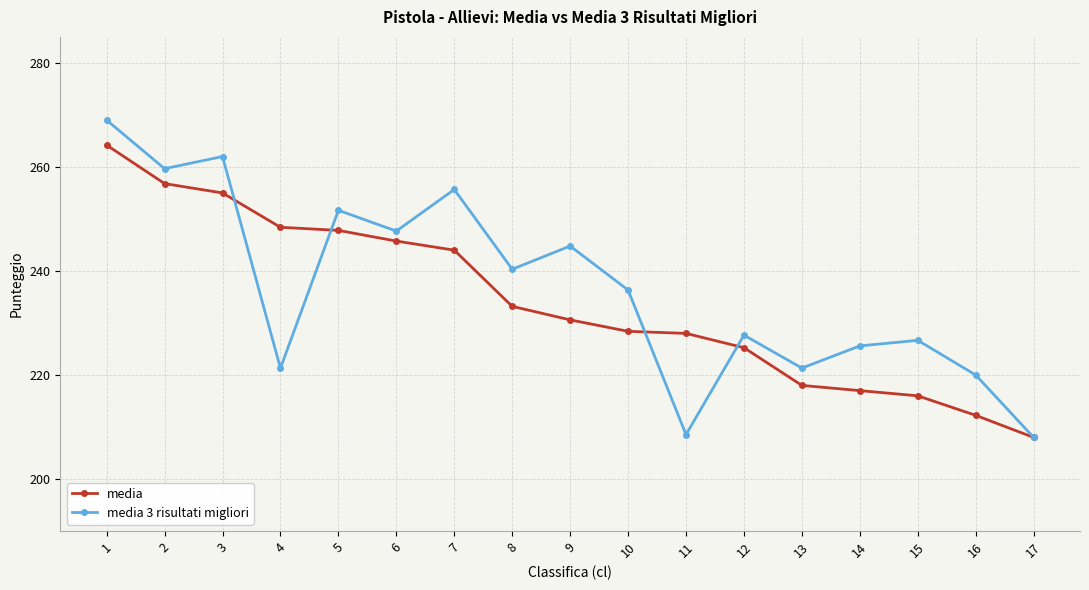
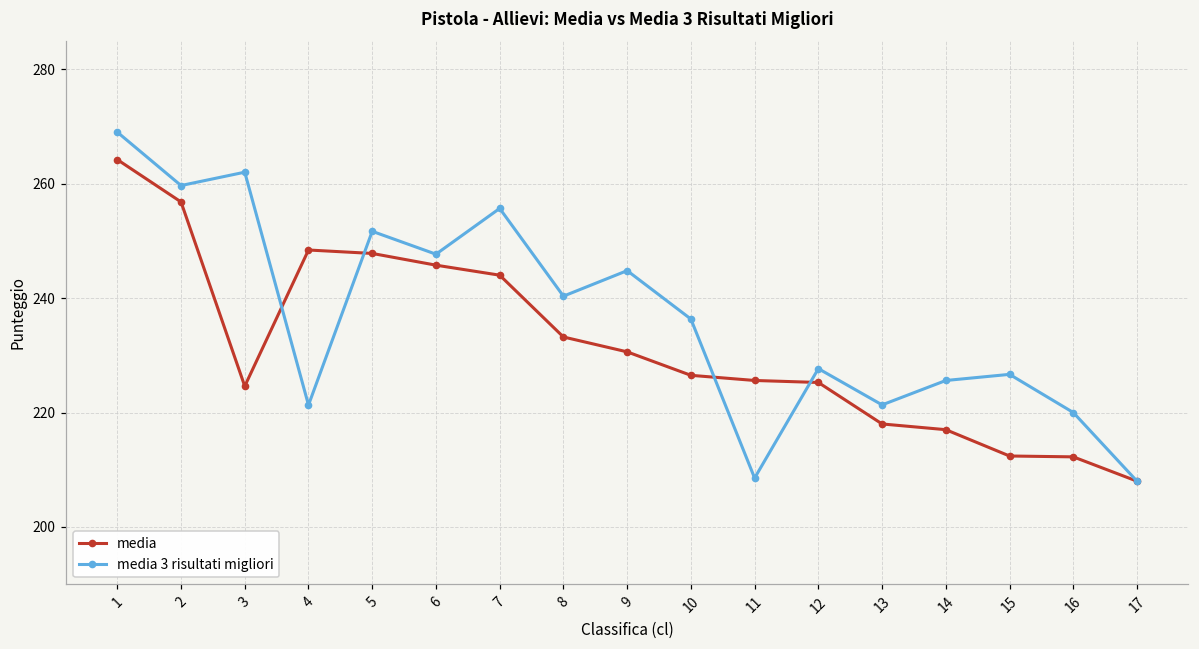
  {
    "media": {
      "1": 264,
      "2": 257,
-     "3": 255,
+     "3": 225,
      "4": 248,
      "5": 248,
      "6": 246,
      "7": 244,
      "8": 233,
      "9": 231,
-     "10": 228,
-     "11": 228,
+     "10": 227,
+     "11": 226,
      "12": 225,
      "13": 218,
      "14": 217,
-     "15": 216,
+     "15": 212,
      "16": 212
    },
    "media 3 risultati migliori": {
      "1": 269,
      "2": 260,
      "3": 262,
      "4": 221,
      "5": 252,
      "6": 248,
      "7": 256,
      "8": 240,
      "9": 245,
      "10": 236,
      "11": 209,
      "12": 228,
      "13": 221,
      "14": 226,
      "15": 227,
      "16": 220
    }
  }
